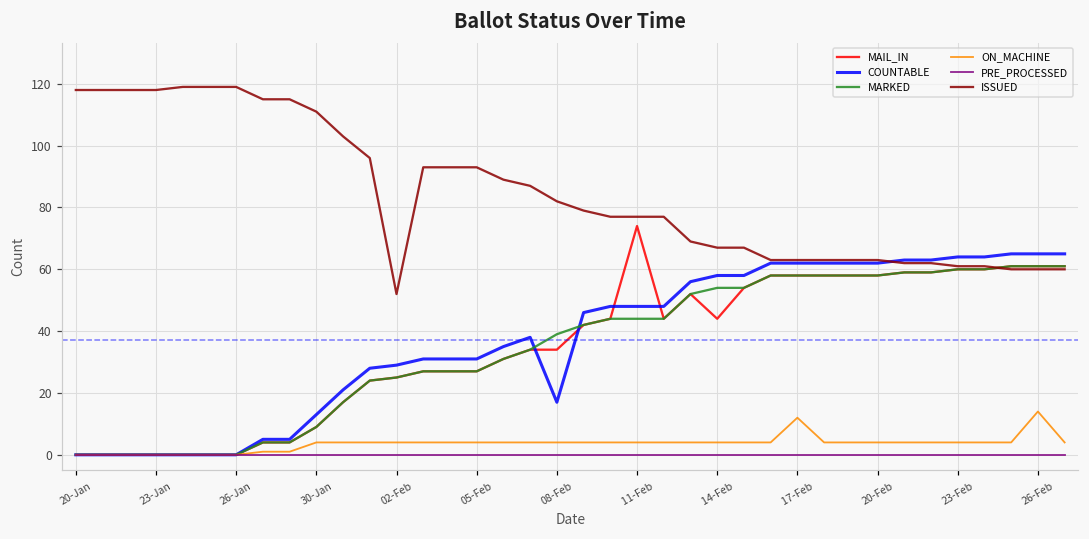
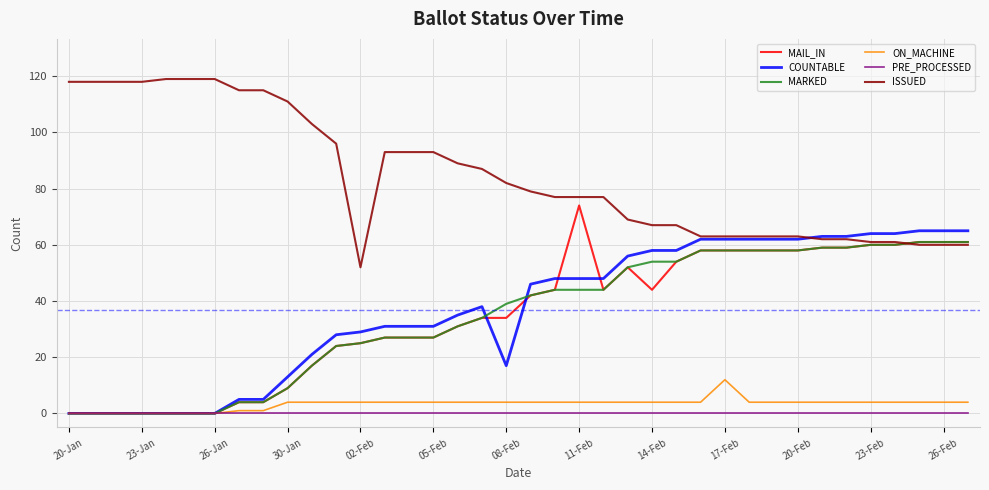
  {
    "MAIL_IN": {
      "08-Feb": 34,
      "11-Feb": 74,
      "14-Feb": 44
    },
    "COUNTABLE": {
      "30-Jan": 13,
      "02-Feb": 29,
      "05-Feb": 31,
      "08-Feb": 17,
      "11-Feb": 48,
      "14-Feb": 58,
      "17-Feb": 62,
      "20-Feb": 62,
      "23-Feb": 64,
      "26-Feb": 65
    },
    "MARKED": {
      "08-Feb": 39,
      "11-Feb": 44,
      "14-Feb": 54
    },
    "ON_MACHINE": {
      "30-Jan": 4,
      "02-Feb": 4,
      "05-Feb": 4,
      "08-Feb": 4,
      "11-Feb": 4,
      "14-Feb": 4,
      "17-Feb": 12,
      "20-Feb": 4,
      "23-Feb": 4,
-     "26-Feb": 14
+     "26-Feb": 4
    },
    "PRE_PROCESSED": {
      "30-Jan": 0,
      "02-Feb": 0,
      "05-Feb": 0,
      "08-Feb": 0,
      "11-Feb": 0,
      "14-Feb": 0,
      "17-Feb": 0,
      "20-Feb": 0,
      "23-Feb": 0,
      "26-Feb": 0
    },
    "ISSUED": {
      "20-Jan": 118,
      "23-Jan": 118,
      "26-Jan": 119,
      "30-Jan": 111,
      "02-Feb": 52,
      "05-Feb": 93,
      "08-Feb": 82,
      "11-Feb": 77,
      "14-Feb": 67,
      "17-Feb": 63,
      "20-Feb": 63,
      "23-Feb": 61,
      "26-Feb": 60
    }
  }
